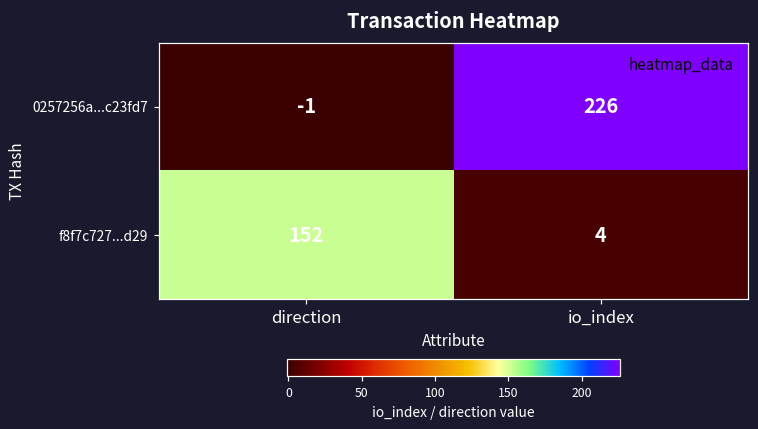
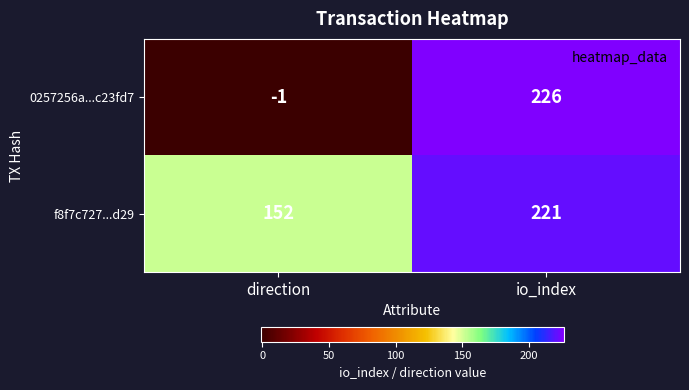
  {
    "0257256a...c23fd7": {
      "direction": -1,
      "io_index": 226
    },
    "f8f7c727...d29": {
      "direction": 152,
-     "io_index": 4
+     "io_index": 221
    }
  }
